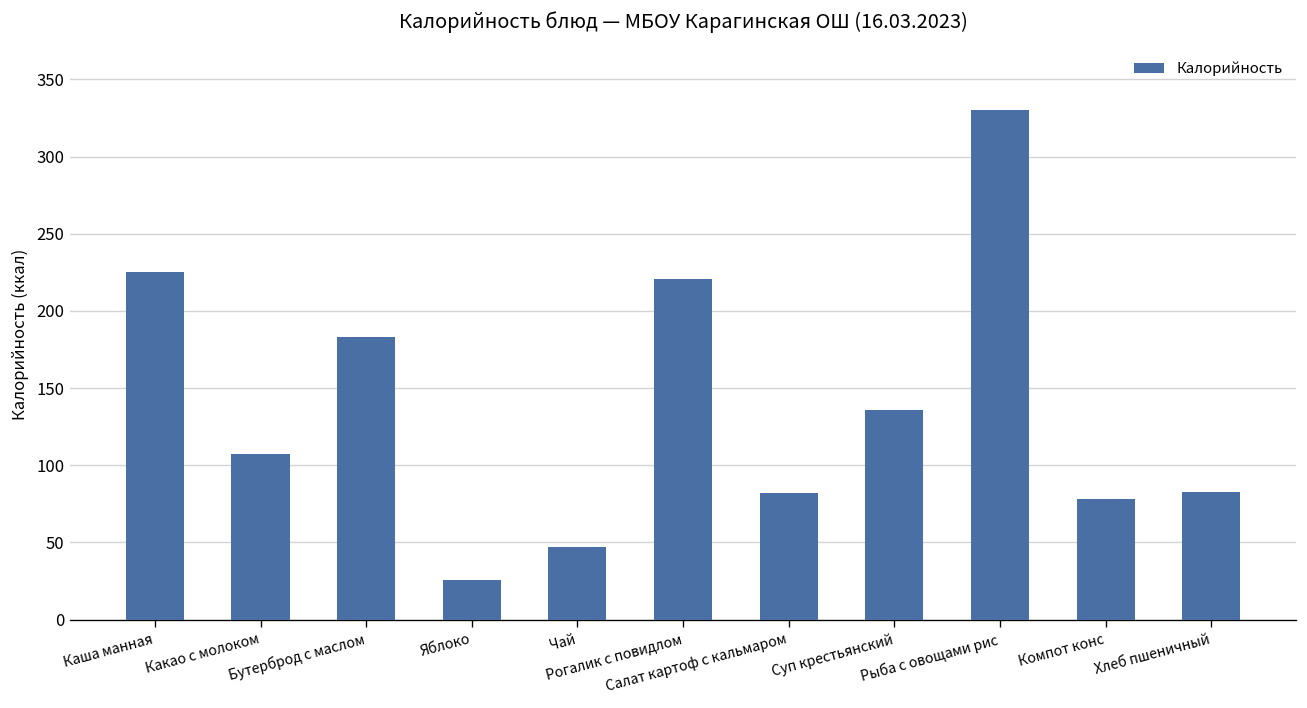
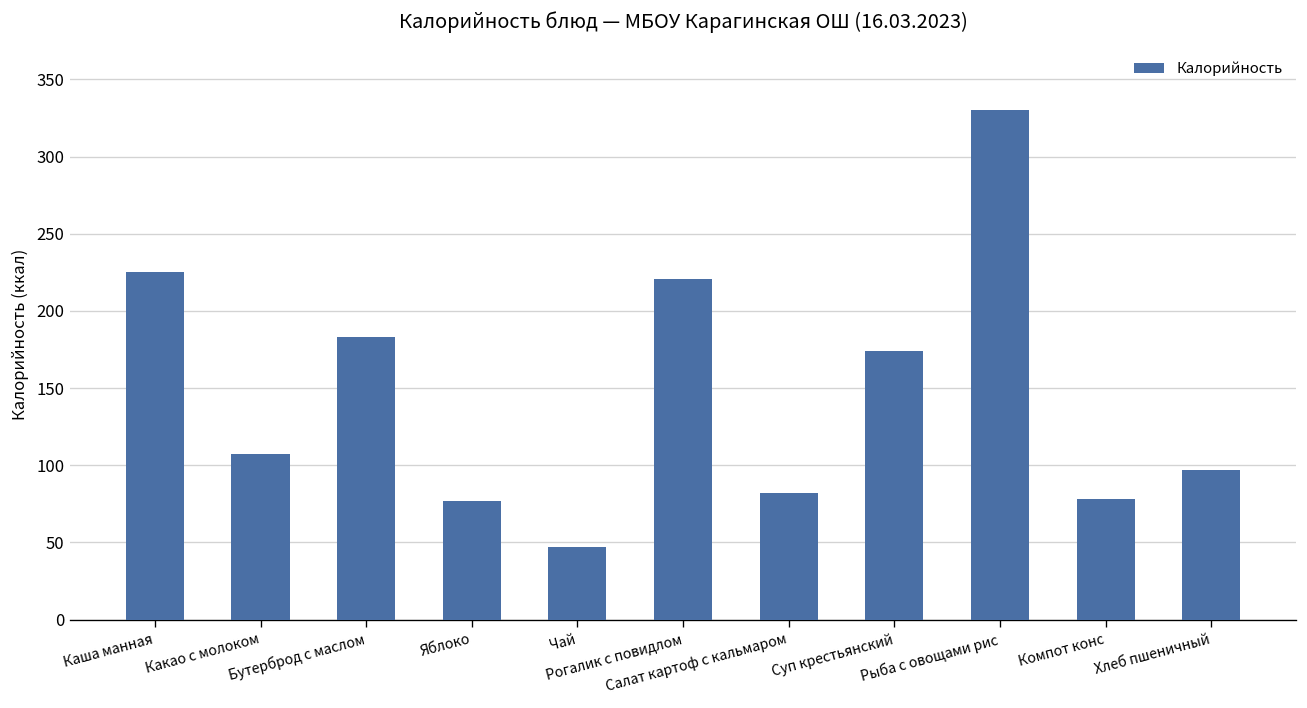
  {
    "Каша манная": 225,
    "Какао с молоком": 107,
    "Бутерброд с маслом": 183,
-   "Яблоко": 26,
+   "Яблоко": 77,
    "Чай": 47,
    "Рогалик с повидлом": 221,
    "Салат картоф с кальмаром": 82,
-   "Суп крестьянский": 136,
+   "Суп крестьянский": 174,
    "Рыба с овощами рис": 330,
    "Компот конс": 78,
-   "Хлеб пшеничный": 83
+   "Хлеб пшеничный": 97
  }
